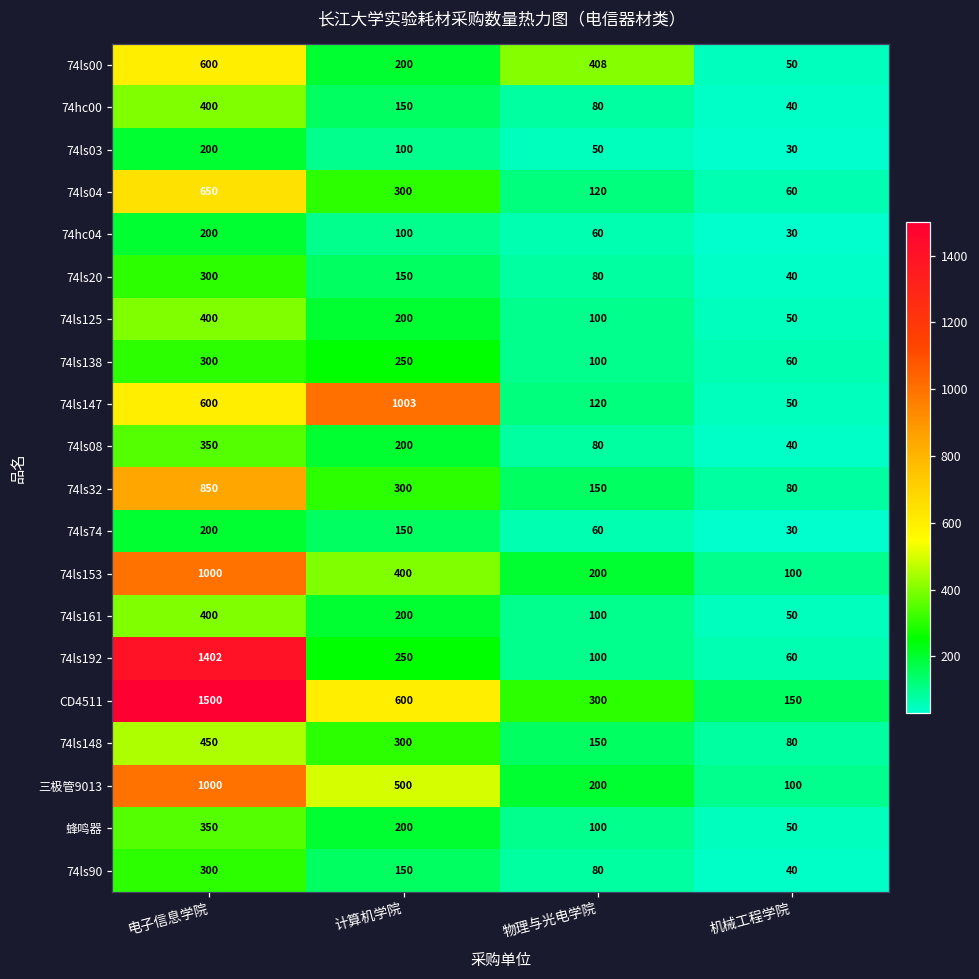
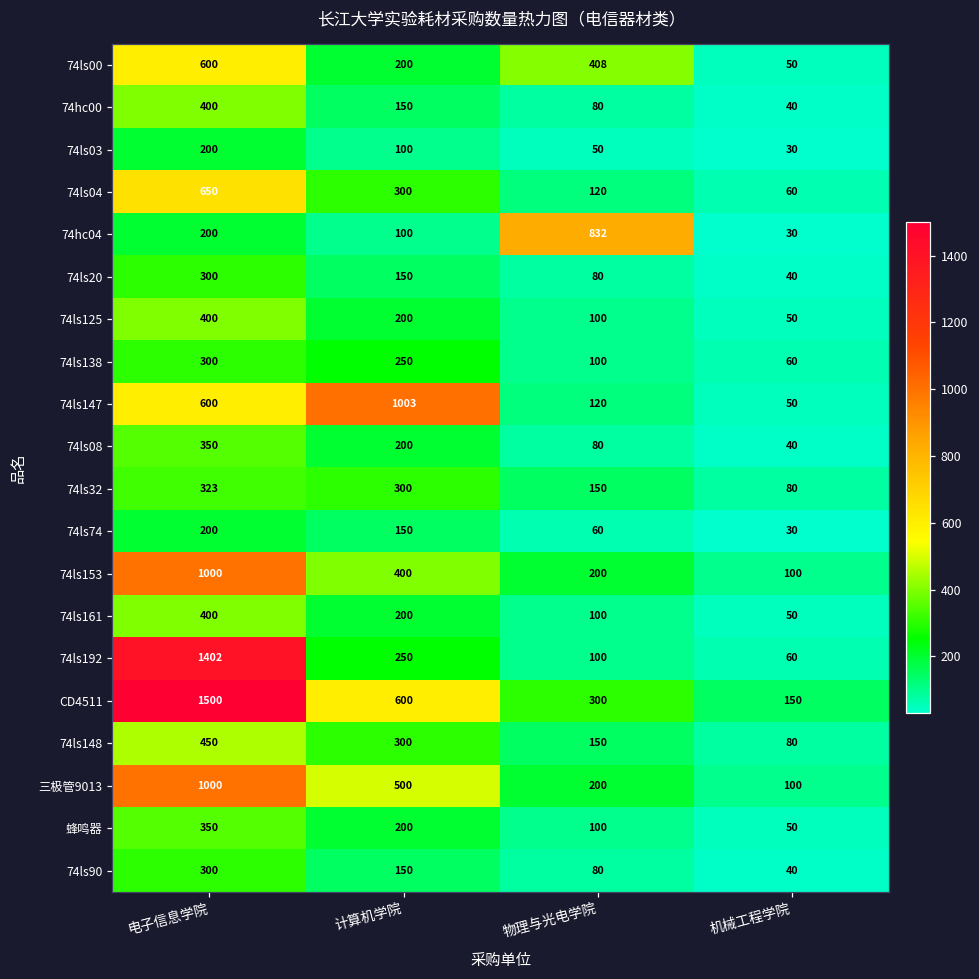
  {
    "74ls00": {
      "电子信息学院": 600,
      "计算机学院": 200,
      "物理与光电学院": 408,
      "机械工程学院": 50
    },
    "74hc00": {
      "电子信息学院": 400,
      "计算机学院": 150,
      "物理与光电学院": 80,
      "机械工程学院": 40
    },
    "74ls03": {
      "电子信息学院": 200,
      "计算机学院": 100,
      "物理与光电学院": 50,
      "机械工程学院": 30
    },
    "74ls04": {
      "电子信息学院": 650,
      "计算机学院": 300,
      "物理与光电学院": 120,
      "机械工程学院": 60
    },
    "74hc04": {
      "电子信息学院": 200,
      "计算机学院": 100,
-     "物理与光电学院": 60,
+     "物理与光电学院": 832,
      "机械工程学院": 30
    },
    "74ls20": {
      "电子信息学院": 300,
      "计算机学院": 150,
      "物理与光电学院": 80,
      "机械工程学院": 40
    },
    "74ls125": {
      "电子信息学院": 400,
      "计算机学院": 200,
      "物理与光电学院": 100,
      "机械工程学院": 50
    },
    "74ls138": {
      "电子信息学院": 300,
      "计算机学院": 250,
      "物理与光电学院": 100,
      "机械工程学院": 60
    },
    "74ls147": {
      "电子信息学院": 600,
      "计算机学院": 1003,
      "物理与光电学院": 120,
      "机械工程学院": 50
    },
    "74ls08": {
      "电子信息学院": 350,
      "计算机学院": 200,
      "物理与光电学院": 80,
      "机械工程学院": 40
    },
    "74ls32": {
-     "电子信息学院": 850,
+     "电子信息学院": 323,
      "计算机学院": 300,
      "物理与光电学院": 150,
      "机械工程学院": 80
    },
    "74ls74": {
      "电子信息学院": 200,
      "计算机学院": 150,
      "物理与光电学院": 60,
      "机械工程学院": 30
    },
    "74ls153": {
      "电子信息学院": 1000,
      "计算机学院": 400,
      "物理与光电学院": 200,
      "机械工程学院": 100
    },
    "74ls161": {
      "电子信息学院": 400,
      "计算机学院": 200,
      "物理与光电学院": 100,
      "机械工程学院": 50
    },
    "74ls192": {
      "电子信息学院": 1402,
      "计算机学院": 250,
      "物理与光电学院": 100,
      "机械工程学院": 60
    },
    "CD4511": {
      "电子信息学院": 1500,
      "计算机学院": 600,
      "物理与光电学院": 300,
      "机械工程学院": 150
    },
    "74ls148": {
      "电子信息学院": 450,
      "计算机学院": 300,
      "物理与光电学院": 150,
      "机械工程学院": 80
    },
    "三极管9013": {
      "电子信息学院": 1000,
      "计算机学院": 500,
      "物理与光电学院": 200,
      "机械工程学院": 100
    },
    "蜂鸣器": {
      "电子信息学院": 350,
      "计算机学院": 200,
      "物理与光电学院": 100,
      "机械工程学院": 50
    },
    "74ls90": {
      "电子信息学院": 300,
      "计算机学院": 150,
      "物理与光电学院": 80,
      "机械工程学院": 40
    }
  }
